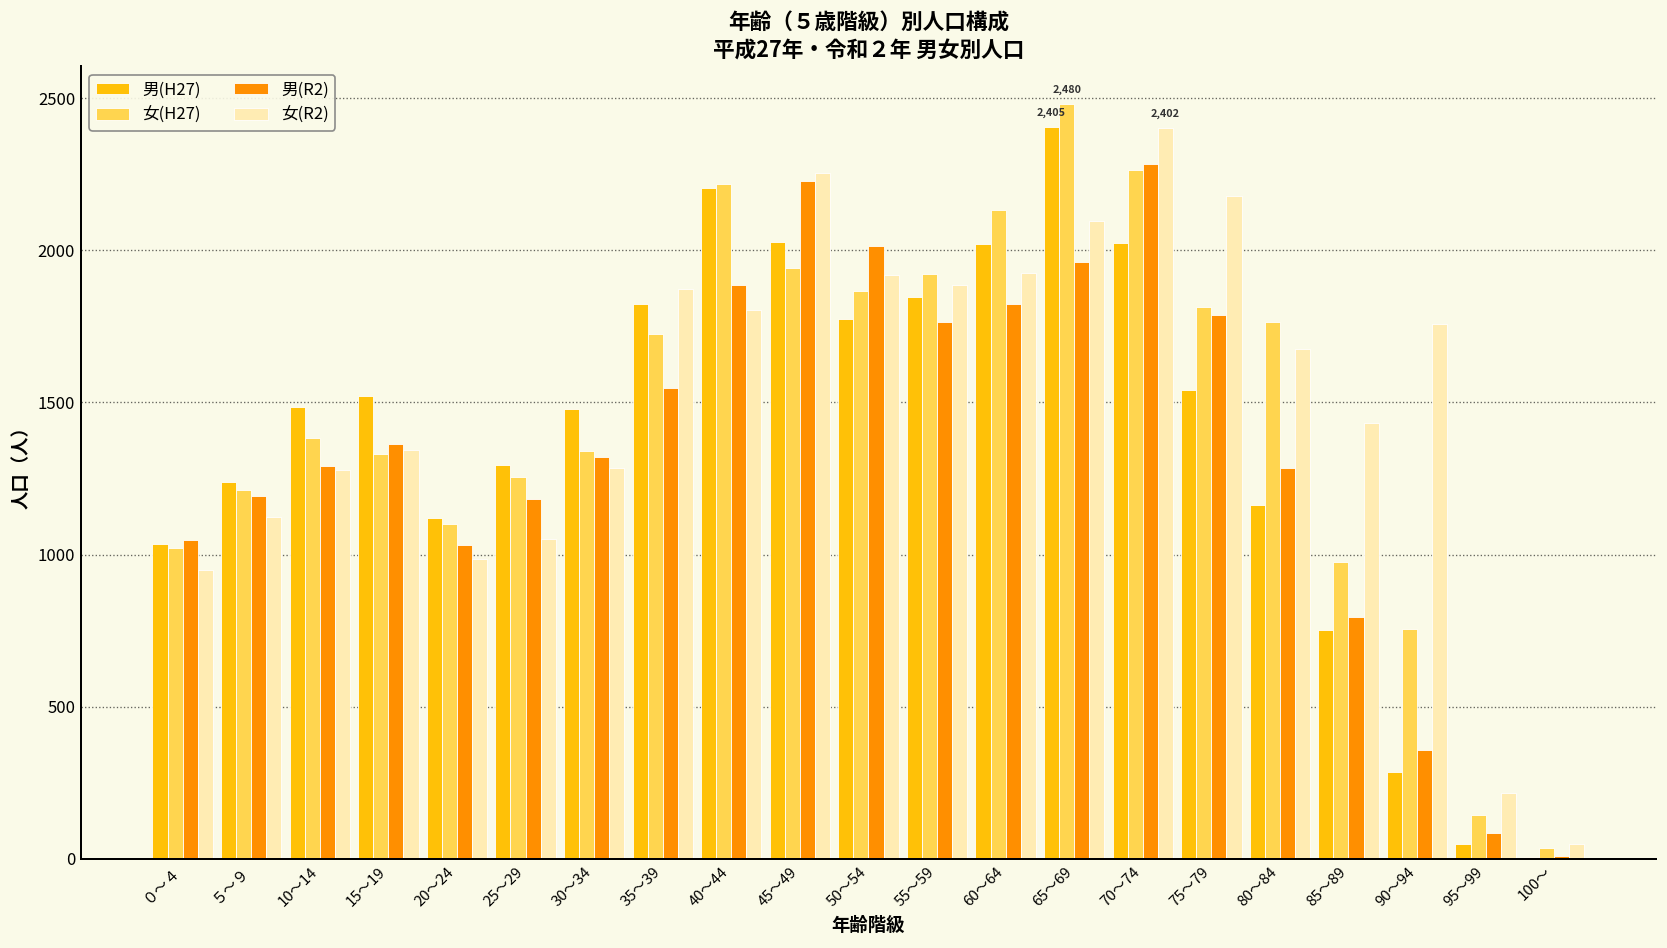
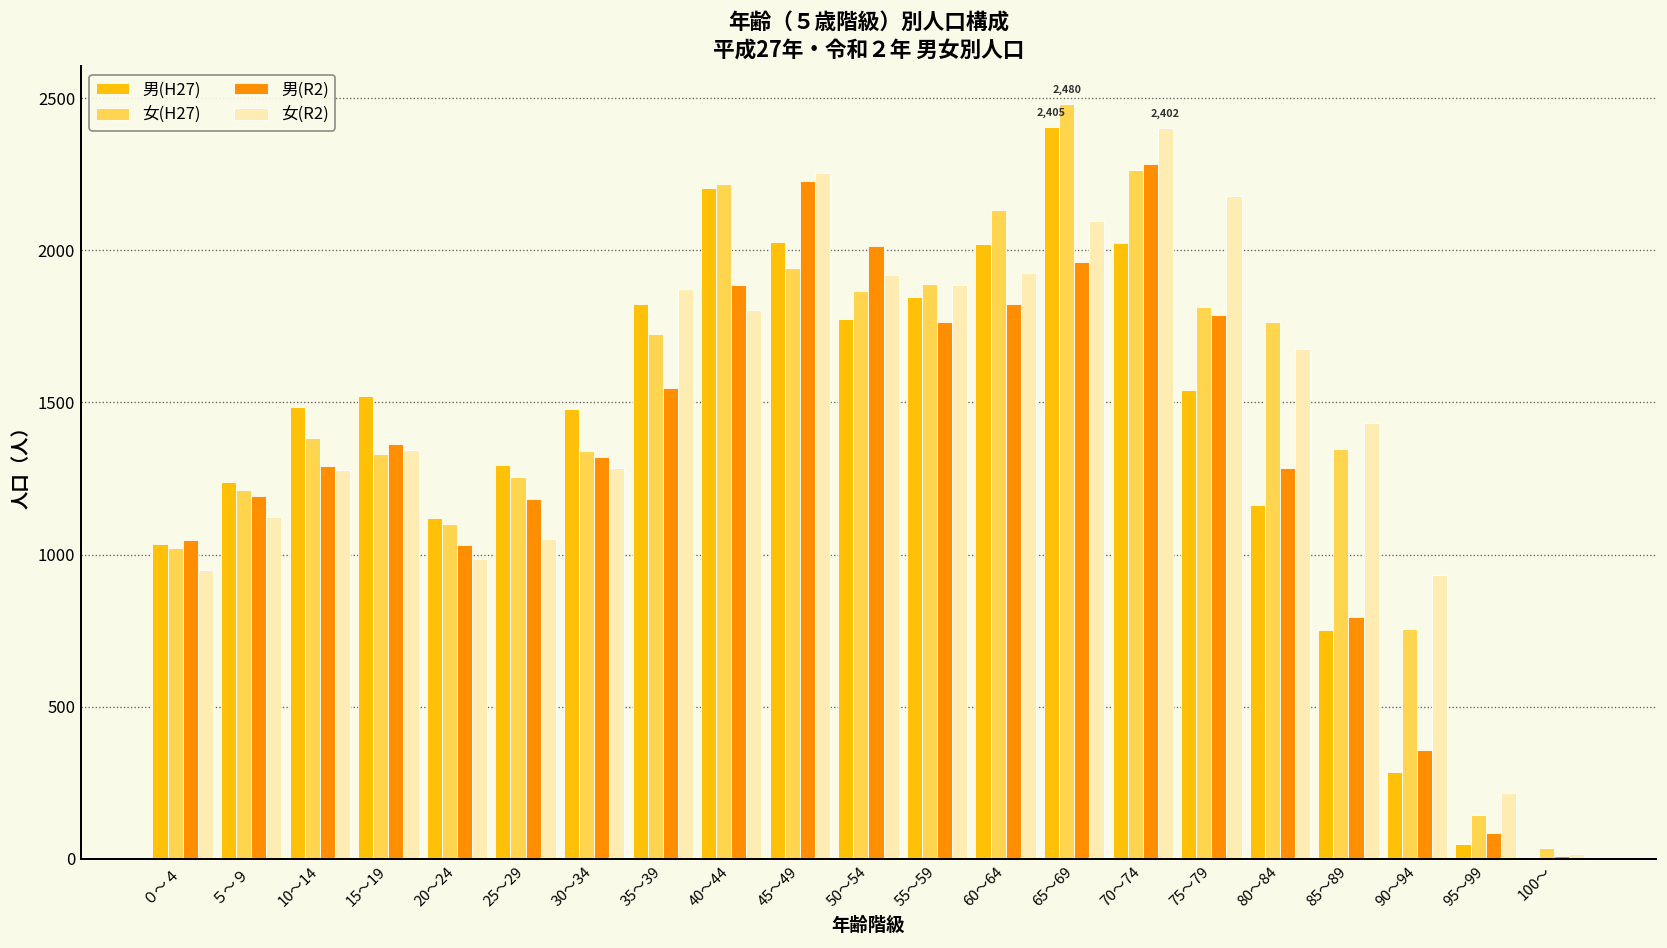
  {
    "女(H27)": {
      "０～４": 1020,
      "５～９": 1210,
      "10～14": 1380,
      "15～19": 1330,
      "20～24": 1100,
      "25～29": 1260,
      "30～34": 1340,
      "35～39": 1730,
      "40～44": 2220,
      "45～49": 1940,
      "50～54": 1870,
-     "55～59": 1920,
+     "55～59": 1890,
      "60～64": 2130,
      "70～74": 2260,
      "75～79": 1810,
      "80～84": 1760,
-     "85～89": 980,
+     "85～89": 1350,
      "90～94": 750,
      "95～99": 150,
      "100～": 40
    },
    "女(R2)": {
      "０～４": 950,
      "５～９": 1120,
      "10～14": 1280,
      "15～19": 1350,
      "20～24": 990,
      "25～29": 1050,
      "30～34": 1290,
      "35～39": 1870,
      "40～44": 1800,
      "45～49": 2260,
      "50～54": 1920,
      "55～59": 1890,
      "60～64": 1920,
      "65～69": 2100,
      "75～79": 2180,
      "80～84": 1670,
      "85～89": 1430,
-     "90～94": 1760,
+     "90～94": 930,
      "95～99": 220,
-     "100～": 50
+     "100～": 20
    }
  }
